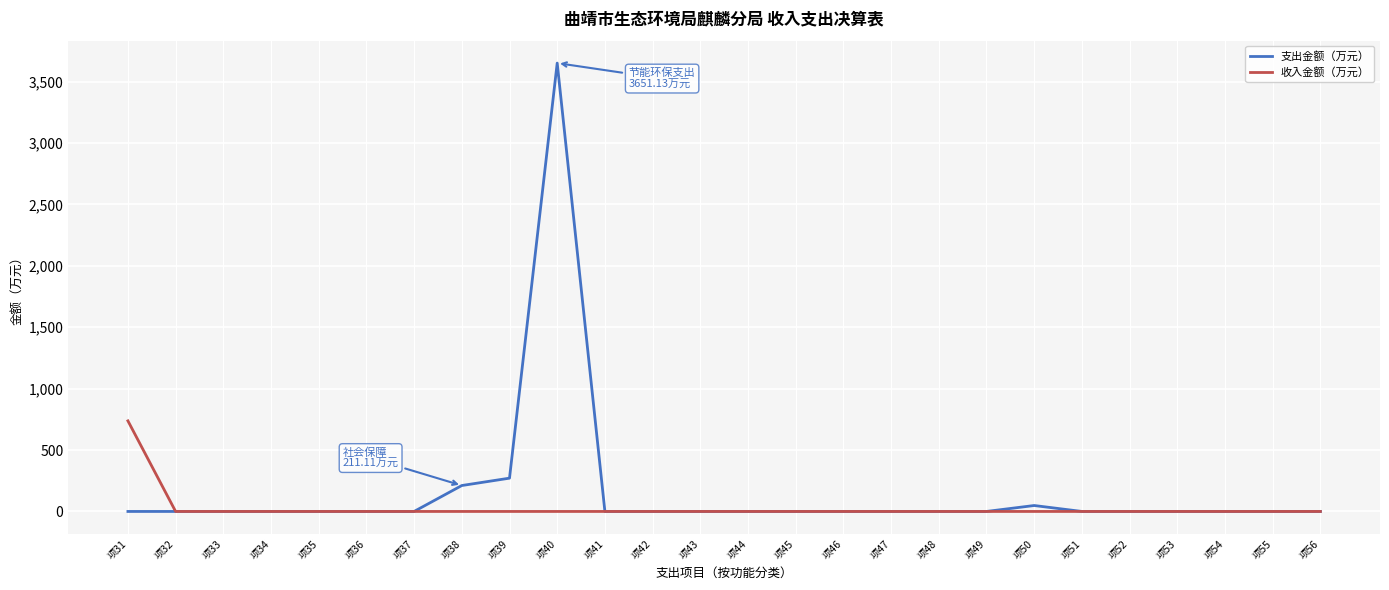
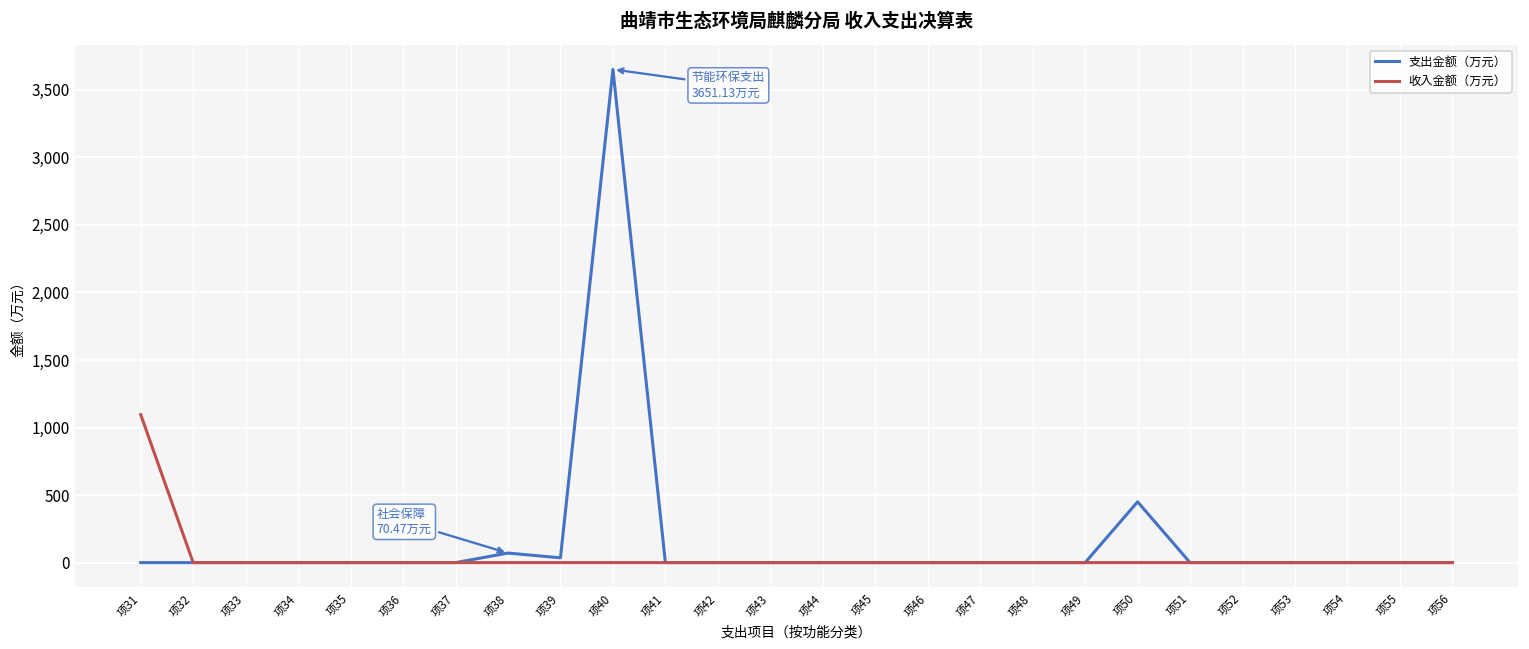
  {
    "支出金额（万元）": {
-     "项38": "211.11",
-     "项39": "270",
-     "项50": "50"
+     "项38": "70.47",
+     "项39": "40",
+     "项50": "450"
    },
    "收入金额（万元）": {
-     "项31": "740",
+     "项31": "1,100",
      "项38": "0",
      "项39": "0",
      "项40": "0",
      "项50": "0"
    }
  }
